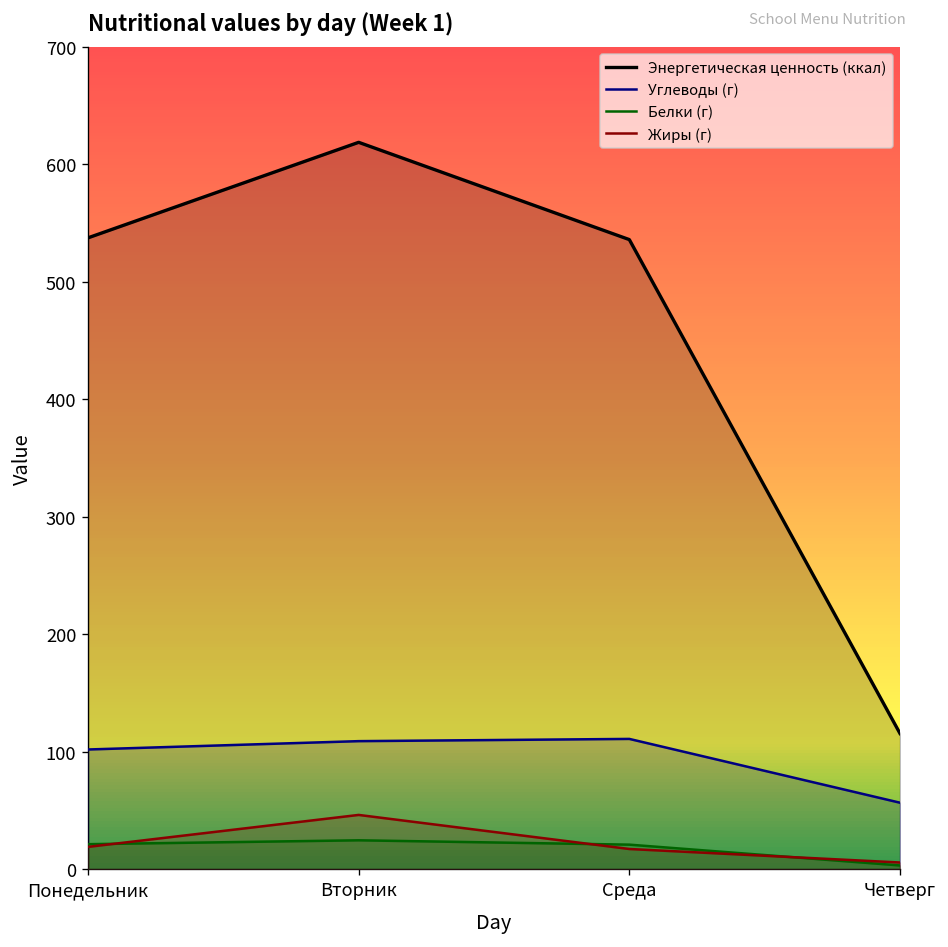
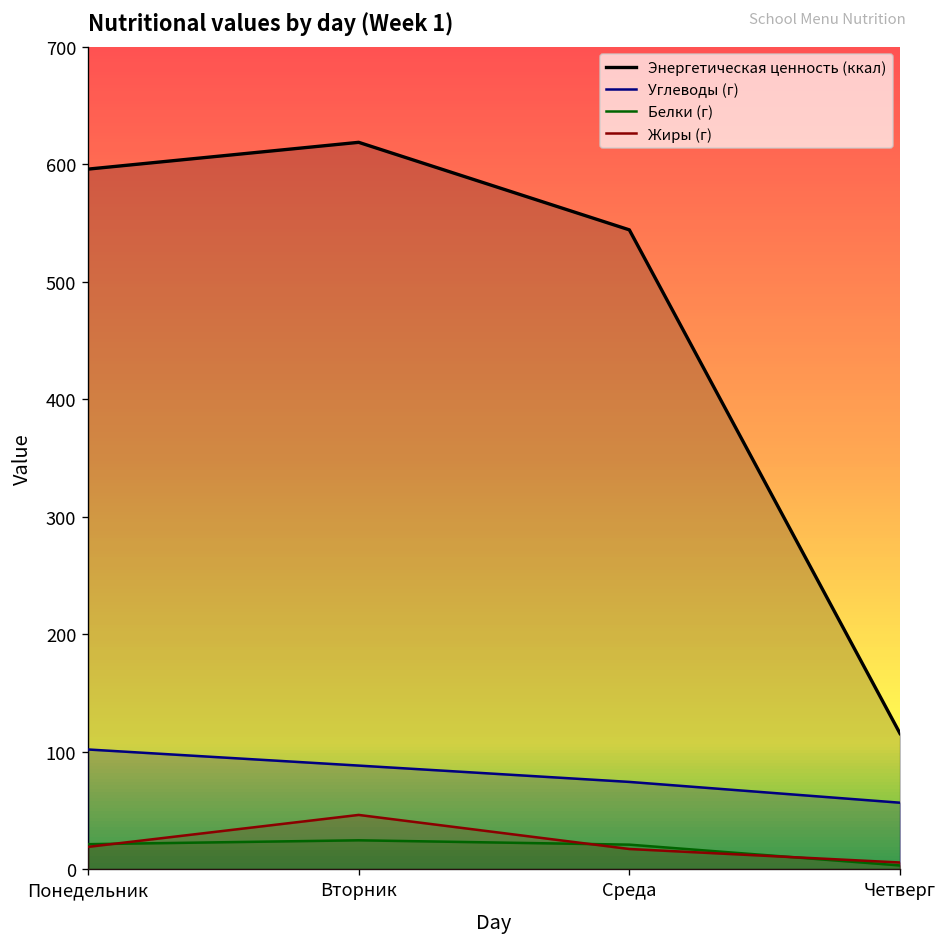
  {
    "Энергетическая ценность (ккал)": {
-     "Понедельник": 540,
+     "Понедельник": 600,
      "Вторник": 620,
-     "Среда": 536,
+     "Среда": 544,
      "Четверг": 120
    },
    "Углеводы (г)": {
      "Понедельник": 100,
-     "Вторник": 110,
-     "Среда": 110,
+     "Вторник": 90,
+     "Среда": 70,
      "Четверг": 60
    },
    "Белки (г)": {
      "Вторник": 20,
      "Среда": 20
    },
    "Жиры (г)": {
      "Вторник": 50,
      "Среда": 20
    }
  }
